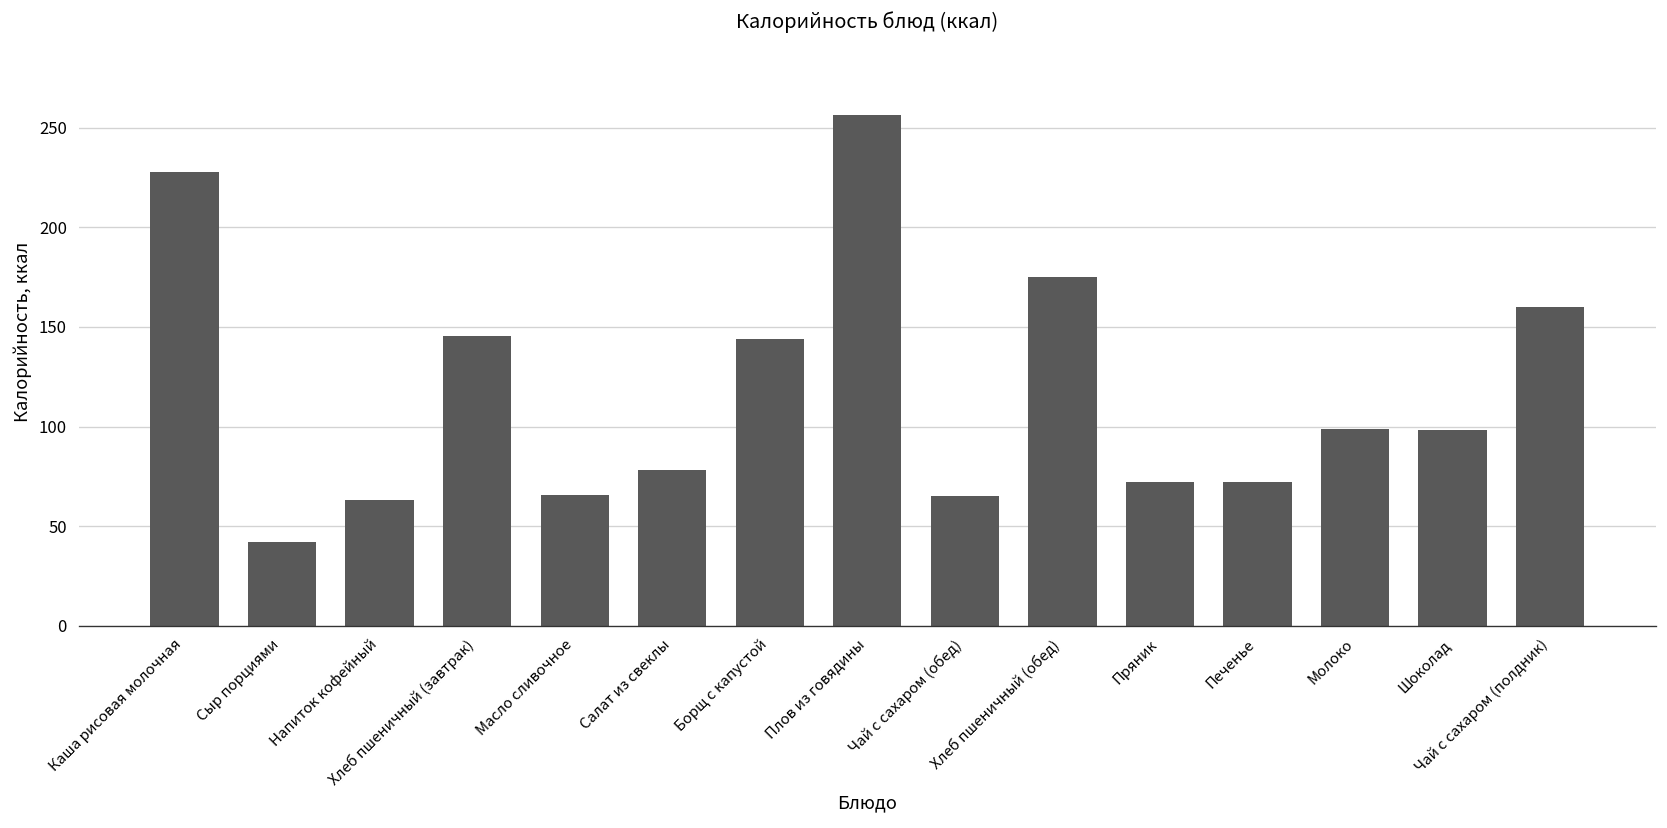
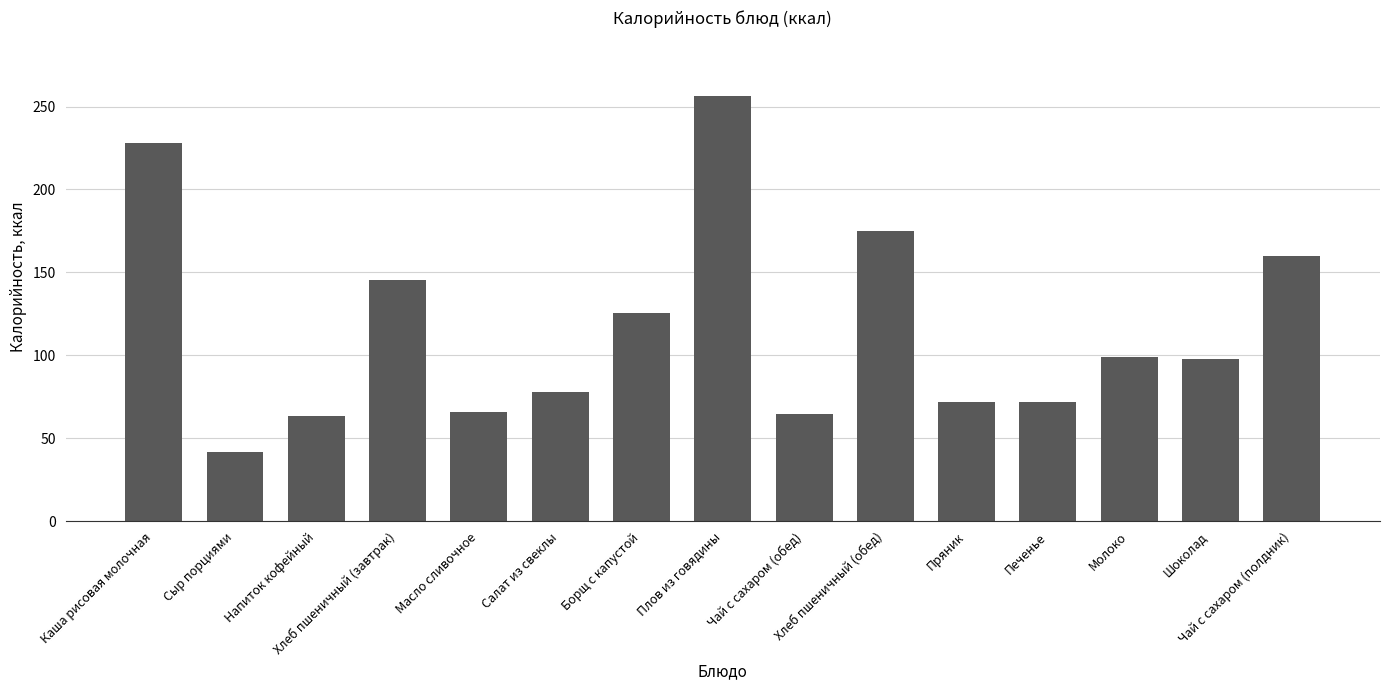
  {
    "Каша рисовая молочная": 228,
    "Сыр порциями": 42,
    "Напиток кофейный": 63,
    "Хлеб пшеничный (завтрак)": 146,
    "Масло сливочное": 66,
    "Салат из свеклы": 78,
-   "Борщ с капустой": 144,
+   "Борщ с капустой": 125,
    "Плов из говядины": 256,
    "Чай с сахаром (обед)": 65,
    "Хлеб пшеничный (обед)": 175,
    "Пряник": 72,
    "Печенье": 72,
    "Молоко": 99,
    "Шоколад": 98,
    "Чай с сахаром (полдник)": 160
  }
